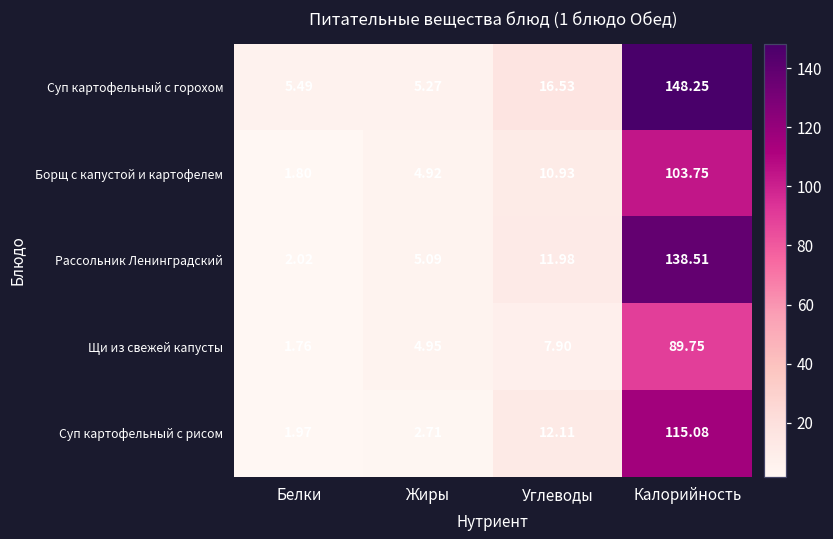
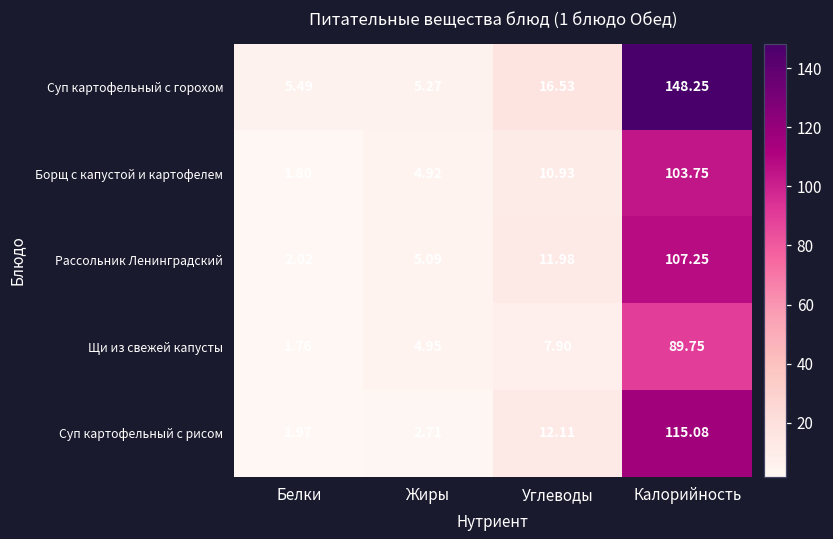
  {
    "Суп картофельный с горохом": {
      "Калорийность": 148.25
    },
    "Борщ с капустой и картофелем": {
      "Калорийность": 103.75
    },
    "Рассольник Ленинградский": {
-     "Калорийность": 138.51
+     "Калорийность": 107.25
    },
    "Щи из свежей капусты": {
      "Калорийность": 89.75
    },
    "Суп картофельный с рисом": {
      "Калорийность": 115.08
    }
  }
